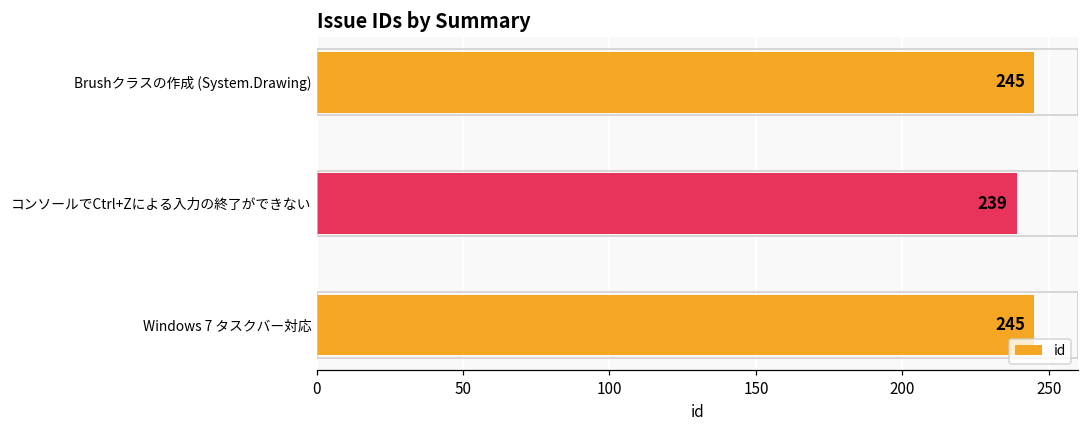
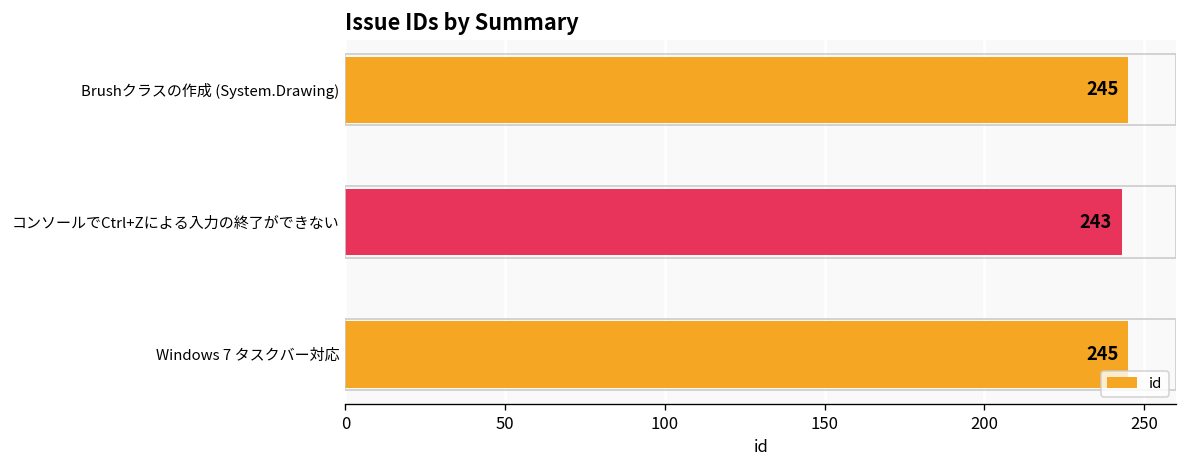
  {
    "Brushクラスの作成 (System.Drawing)": 245,
-   "コンソールでCtrl+Zによる入力の終了ができない": 239,
+   "コンソールでCtrl+Zによる入力の終了ができない": 243,
    "Windows 7 タスクバー対応": 245
  }
